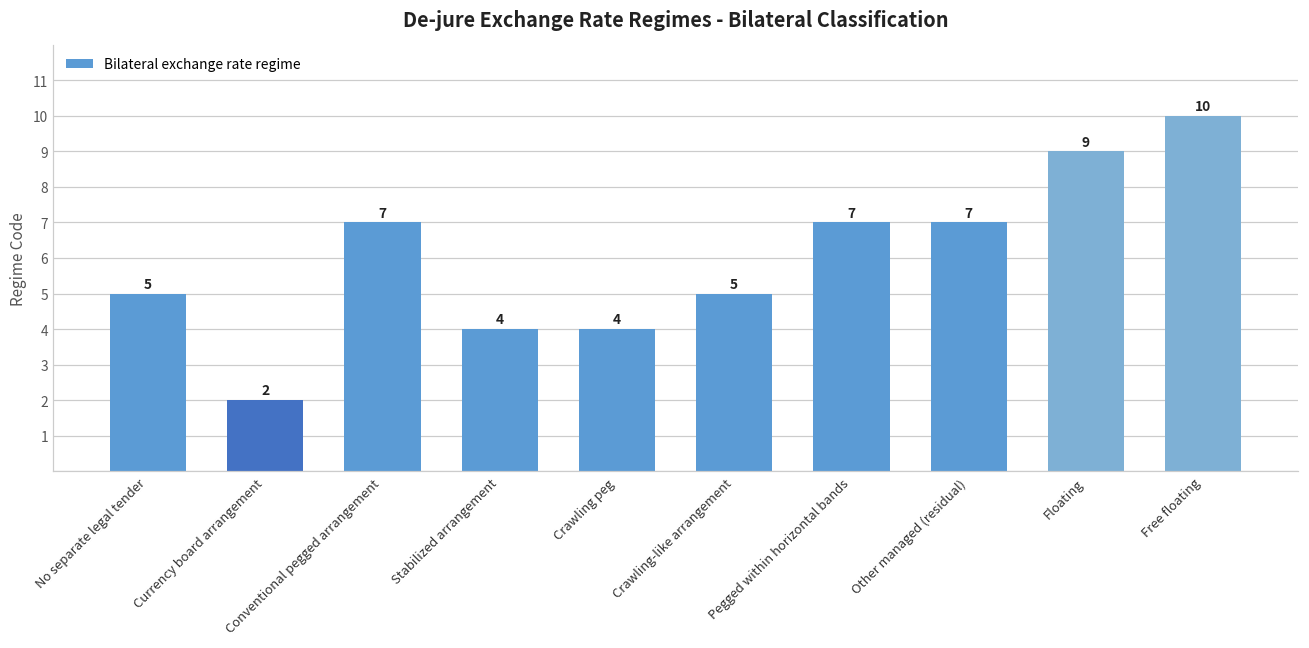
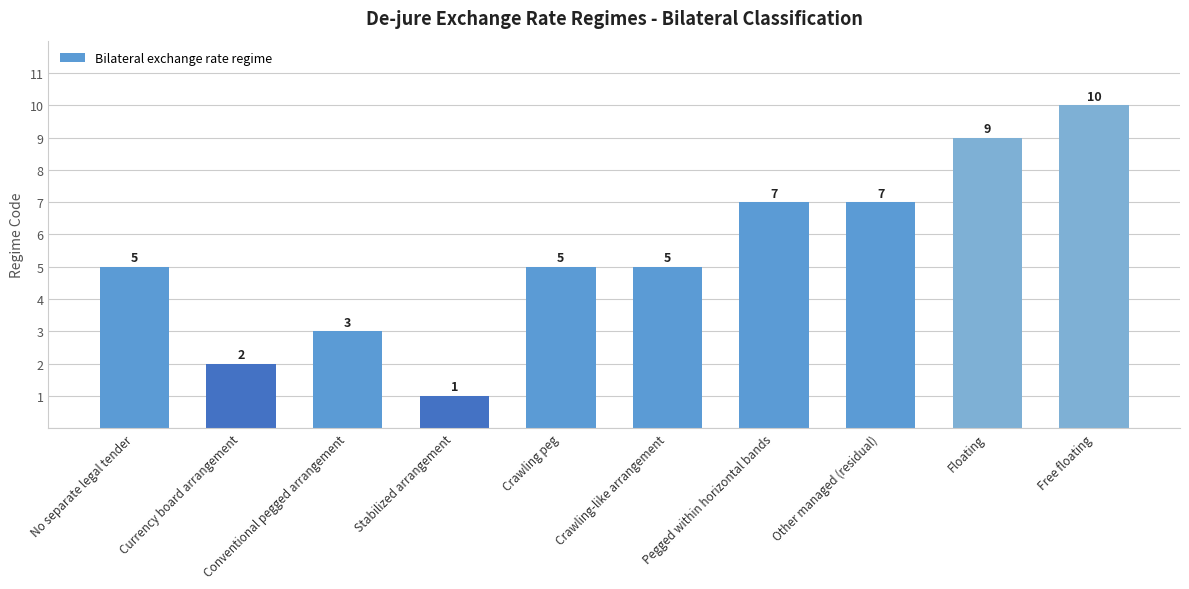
  {
    "No separate legal tender": 5,
    "Currency board arrangement": 2,
-   "Conventional pegged arrangement": 7,
-   "Stabilized arrangement": 4,
-   "Crawling peg": 4,
+   "Conventional pegged arrangement": 3,
+   "Stabilized arrangement": 1,
+   "Crawling peg": 5,
    "Crawling-like arrangement": 5,
    "Pegged within horizontal bands": 7,
    "Other managed (residual)": 7,
    "Floating": 9,
    "Free floating": 10
  }
